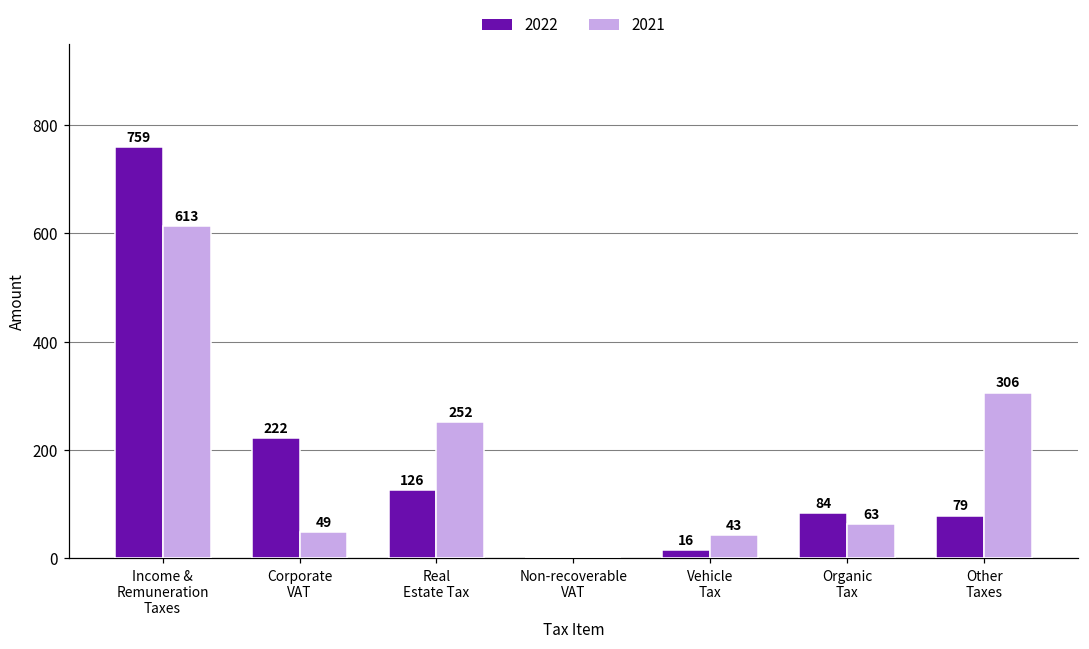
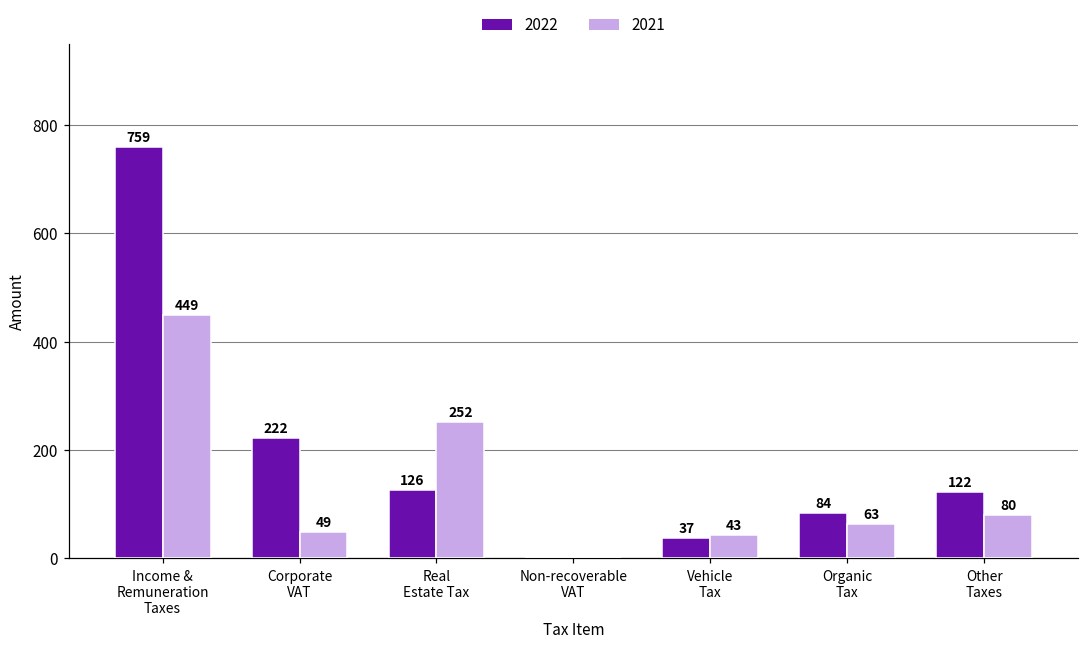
  {
    "2022": {
      "Income & Remuneration Taxes": 759,
      "Corporate VAT": 222,
      "Real Estate Tax": 126,
-     "Vehicle Tax": 16,
+     "Vehicle Tax": 37,
      "Organic Tax": 84,
-     "Other Taxes": 79
+     "Other Taxes": 122
    },
    "2021": {
-     "Income & Remuneration Taxes": 613,
+     "Income & Remuneration Taxes": 449,
      "Corporate VAT": 49,
      "Real Estate Tax": 252,
      "Vehicle Tax": 43,
      "Organic Tax": 63,
-     "Other Taxes": 306
+     "Other Taxes": 80
    }
  }
